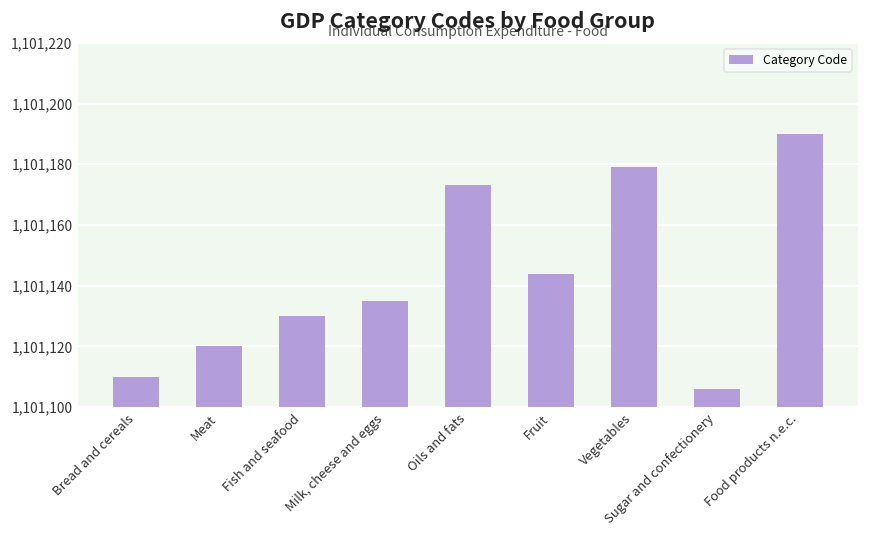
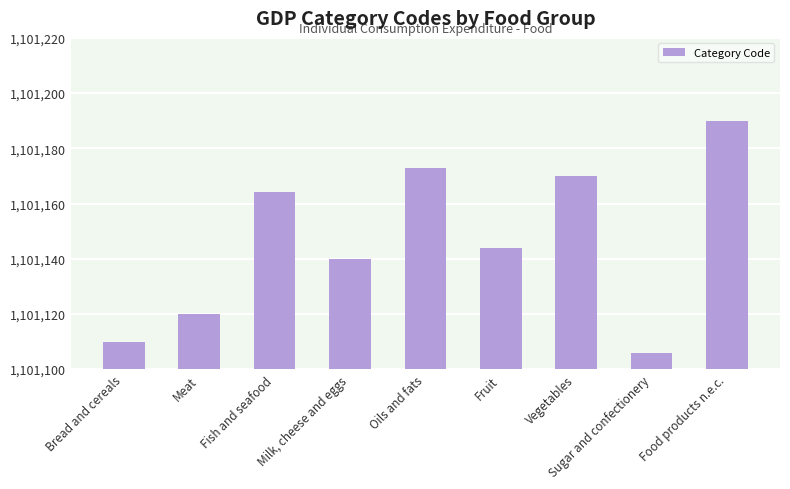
  {
    "Bread and cereals": "1,101,110",
    "Meat": "1,101,120",
-   "Fish and seafood": "1,101,130",
-   "Milk, cheese and eggs": "1,101,135",
+   "Fish and seafood": "1,101,164",
+   "Milk, cheese and eggs": "1,101,140",
    "Oils and fats": "1,101,173",
    "Fruit": "1,101,144",
-   "Vegetables": "1,101,179",
+   "Vegetables": "1,101,170",
    "Sugar and confectionery": "1,101,106",
    "Food products n.e.c.": "1,101,190"
  }
